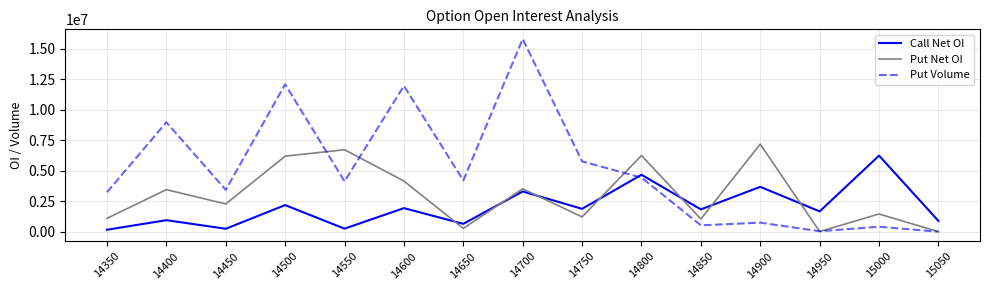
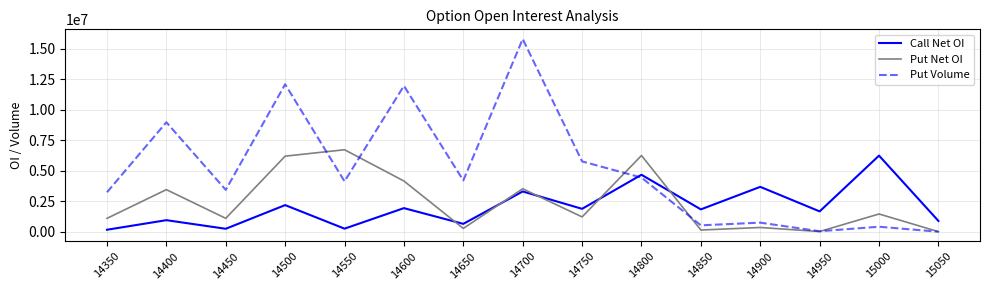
  {
    "Put Net OI": {
      "14350": 1100000,
      "14400": 3500000,
-     "14450": 2300000,
+     "14450": 1100000,
      "14500": 6200000,
      "14550": 6700000,
      "14600": 4200000,
      "14650": 300000,
      "14700": 3500000,
      "14750": 1200000,
      "14800": 6200000,
-     "14850": 1100000,
-     "14900": 7200000,
+     "14850": 100000,
+     "14900": 400000,
      "15000": 1500000
    }
  }
